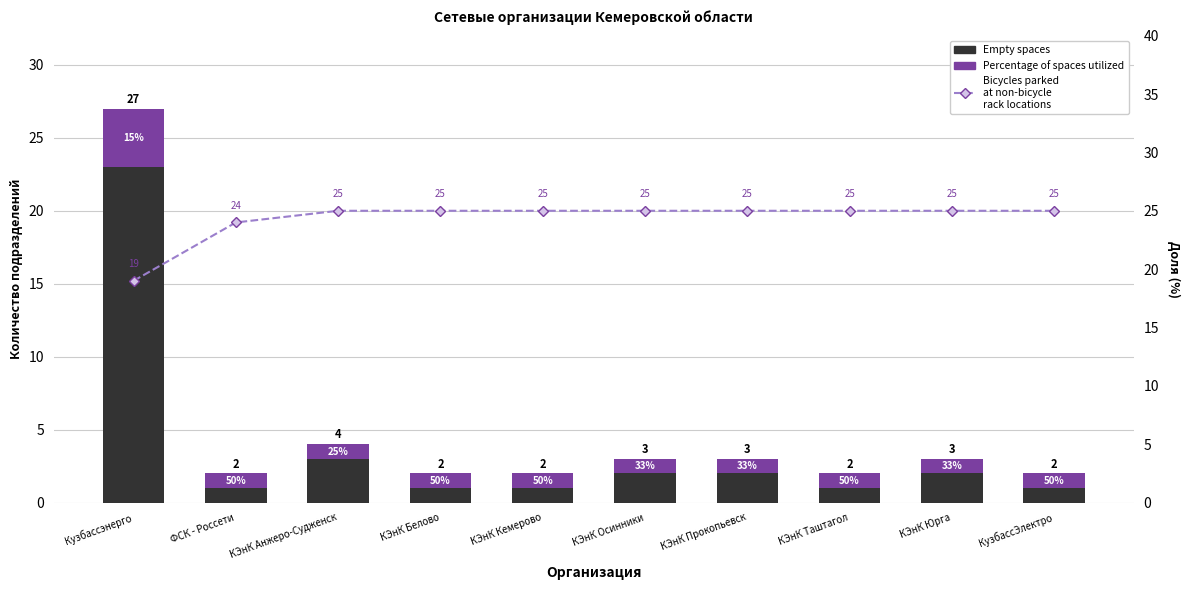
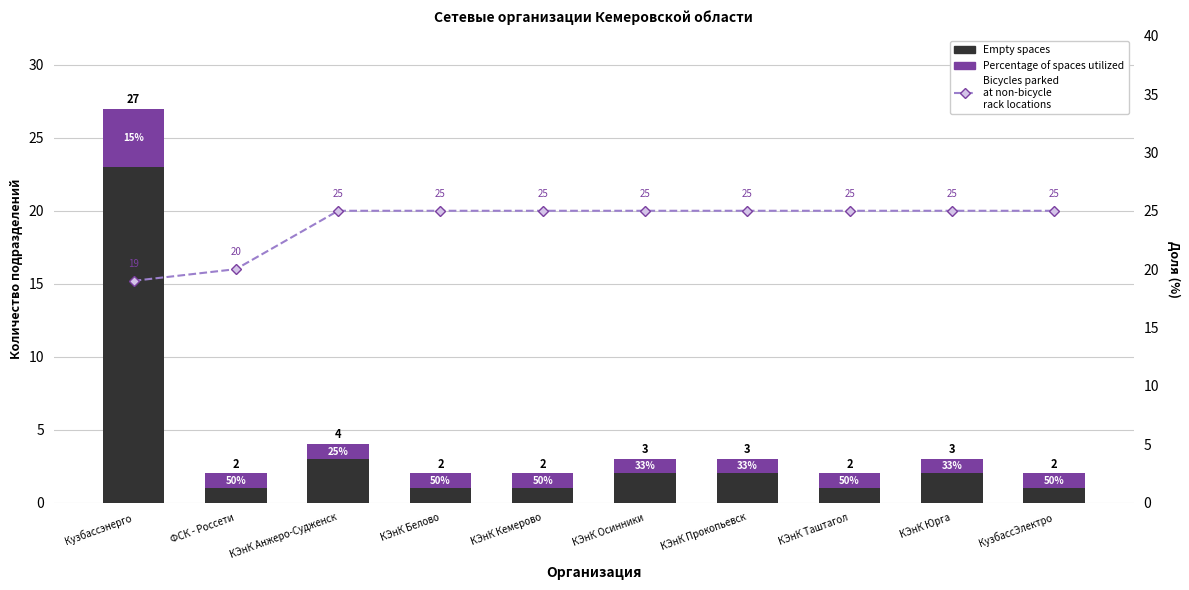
  {
    "Bicycles parked at non-bicycle rack locations": {
      "Кузбассэнерго": 19,
-     "ФСК - Россети": 24,
+     "ФСК - Россети": 20,
      "КЭнК Анжеро-Судженск": 25,
      "КЭнК Белово": 25,
      "КЭнК Кемерово": 25,
      "КЭнК Осинники": 25,
      "КЭнК Прокопьевск": 25,
      "КЭнК Таштагол": 25,
      "КЭнК Юрга": 25,
      "КузбассЭлектро": 25
    }
  }
